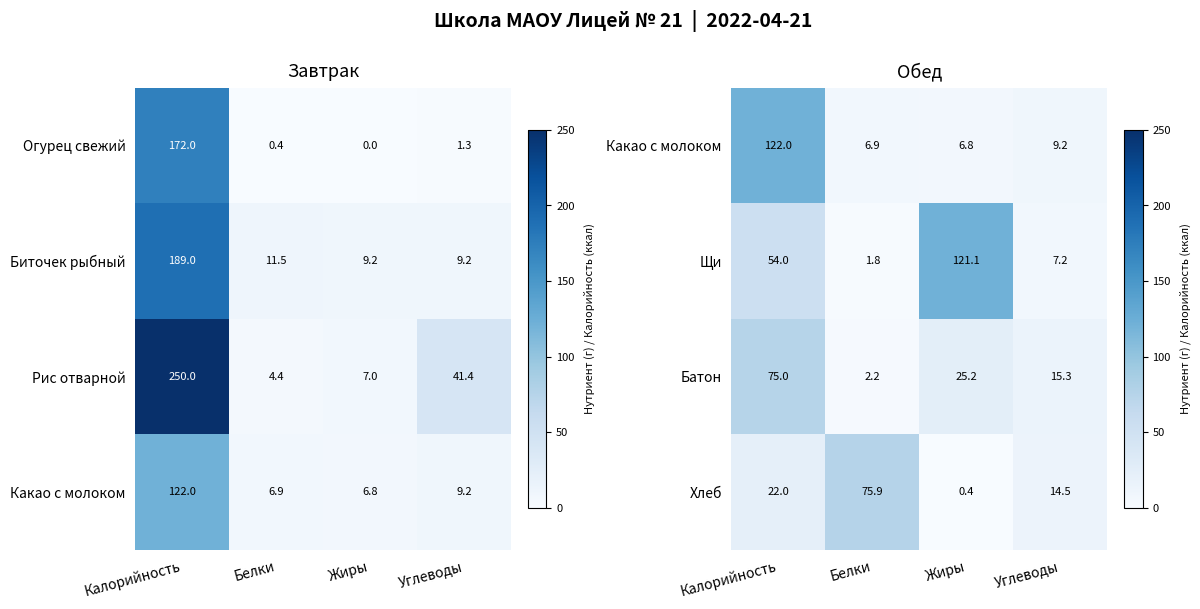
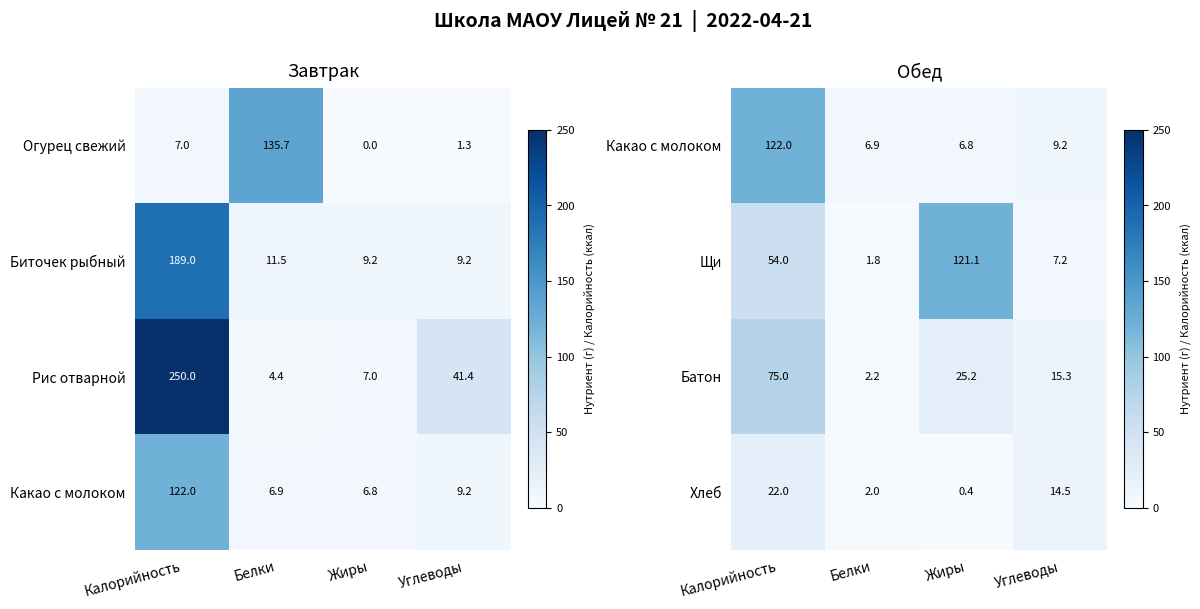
  {
    "Завтрак": {
      "Огурец свежий": {
-       "Калорийность": 172.0,
-       "Белки": 0.4,
+       "Калорийность": 7.0,
+       "Белки": 135.7,
        "Жиры": 0.0,
        "Углеводы": 1.3
      },
      "Биточек рыбный": {
        "Калорийность": 189.0,
        "Белки": 11.5,
        "Жиры": 9.2,
        "Углеводы": 9.2
      },
      "Рис отварной": {
        "Калорийность": 250.0,
        "Белки": 4.4,
        "Жиры": 7.0,
        "Углеводы": 41.4
      },
      "Какао с молоком": {
        "Калорийность": 122.0,
        "Белки": 6.9,
        "Жиры": 6.8,
        "Углеводы": 9.2
      }
    },
    "Обед": {
      "Какао с молоком": {
        "Калорийность": 122.0,
        "Белки": 6.9,
        "Жиры": 6.8,
        "Углеводы": 9.2
      },
      "Щи": {
        "Калорийность": 54.0,
        "Белки": 1.8,
        "Жиры": 121.1,
        "Углеводы": 7.2
      },
      "Батон": {
        "Калорийность": 75.0,
        "Белки": 2.2,
        "Жиры": 25.2,
        "Углеводы": 15.3
      },
      "Хлеб": {
        "Калорийность": 22.0,
-       "Белки": 75.9,
+       "Белки": 2.0,
        "Жиры": 0.4,
        "Углеводы": 14.5
      }
    }
  }
